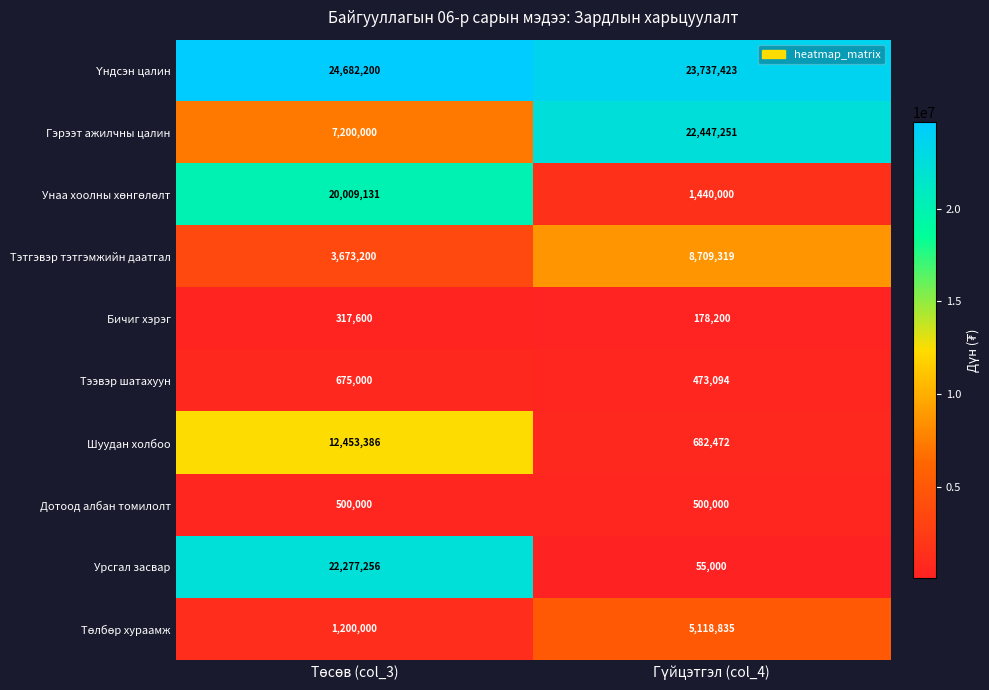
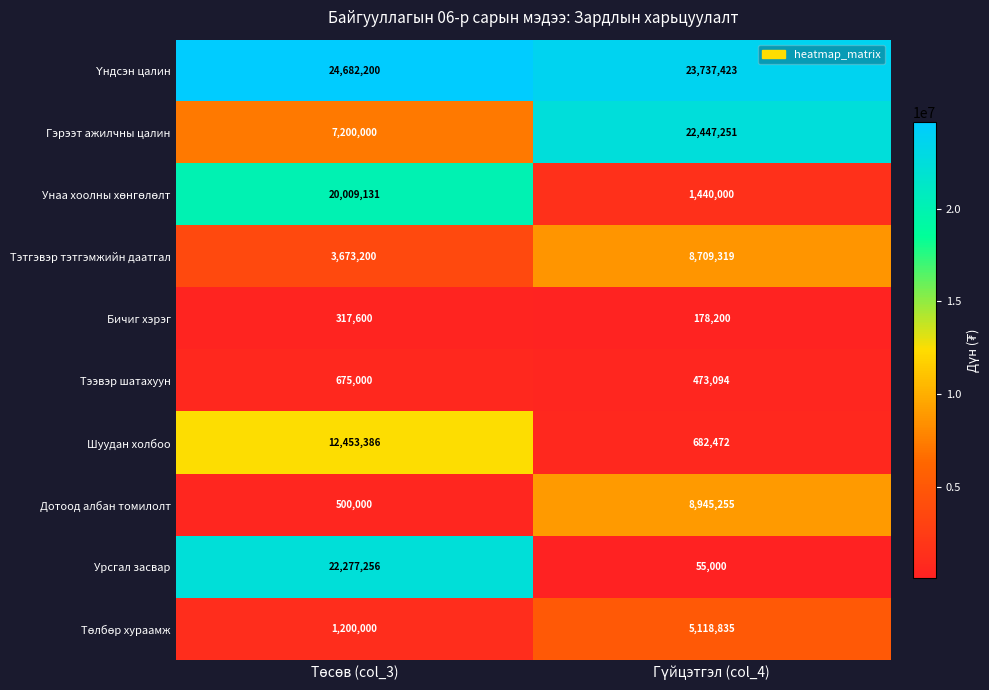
  {
    "Үндсэн цалин": {
      "Төсөв (col_3)": "24,682,200",
      "Гүйцэтгэл (col_4)": "23,737,423"
    },
    "Гэрээт ажилчны цалин": {
      "Төсөв (col_3)": "7,200,000",
      "Гүйцэтгэл (col_4)": "22,447,251"
    },
    "Унаа хоолны хөнгөлөлт": {
      "Төсөв (col_3)": "20,009,131",
      "Гүйцэтгэл (col_4)": "1,440,000"
    },
    "Тэтгэвэр тэтгэмжийн даатгал": {
      "Төсөв (col_3)": "3,673,200",
      "Гүйцэтгэл (col_4)": "8,709,319"
    },
    "Бичиг хэрэг": {
      "Төсөв (col_3)": "317,600",
      "Гүйцэтгэл (col_4)": "178,200"
    },
    "Тээвэр шатахуун": {
      "Төсөв (col_3)": "675,000",
      "Гүйцэтгэл (col_4)": "473,094"
    },
    "Шуудан холбоо": {
      "Төсөв (col_3)": "12,453,386",
      "Гүйцэтгэл (col_4)": "682,472"
    },
    "Дотоод албан томилолт": {
      "Төсөв (col_3)": "500,000",
-     "Гүйцэтгэл (col_4)": "500,000"
+     "Гүйцэтгэл (col_4)": "8,945,255"
    },
    "Урсгал засвар": {
      "Төсөв (col_3)": "22,277,256",
      "Гүйцэтгэл (col_4)": "55,000"
    },
    "Төлбөр хураамж": {
      "Төсөв (col_3)": "1,200,000",
      "Гүйцэтгэл (col_4)": "5,118,835"
    }
  }
